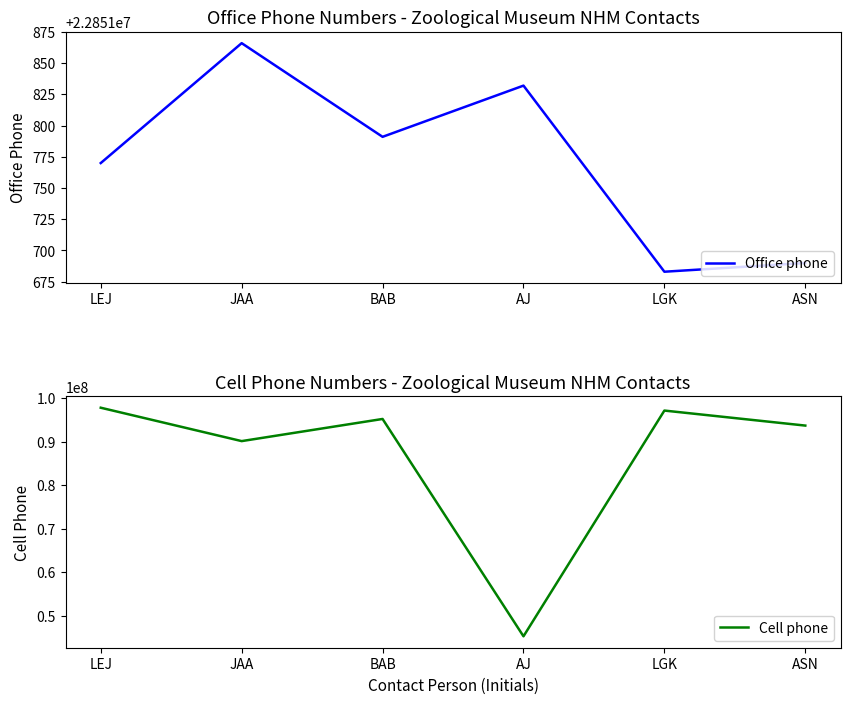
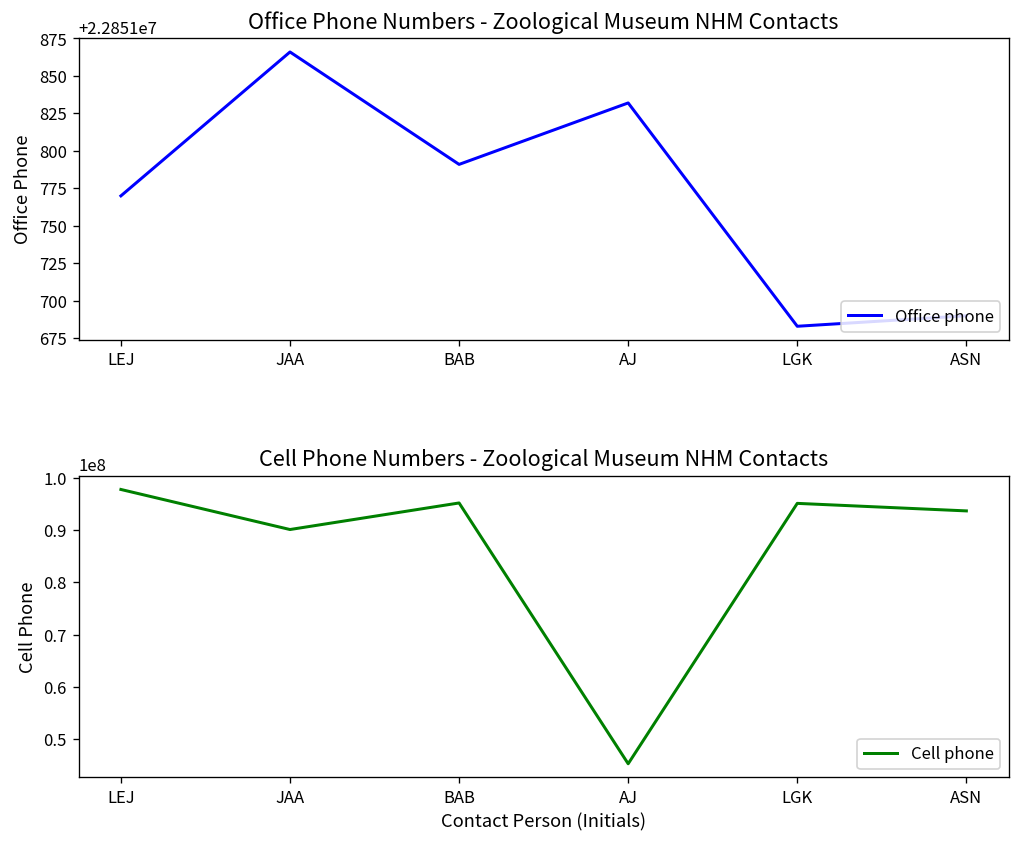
  {
    "Office Phone Numbers - Zoological Museum NHM Contacts": {
      "LEJ": 22851770,
      "JAA": 22851866,
      "BAB": 22851791,
      "AJ": 22851832,
      "LGK": 22851683
    },
    "Cell Phone Numbers - Zoological Museum NHM Contacts": {
      "LEJ": 98000000,
      "JAA": 90000000,
      "BAB": 95000000,
      "AJ": 45000000,
-     "LGK": 97000000,
+     "LGK": 95000000,
      "ASN": 94000000
    }
  }
